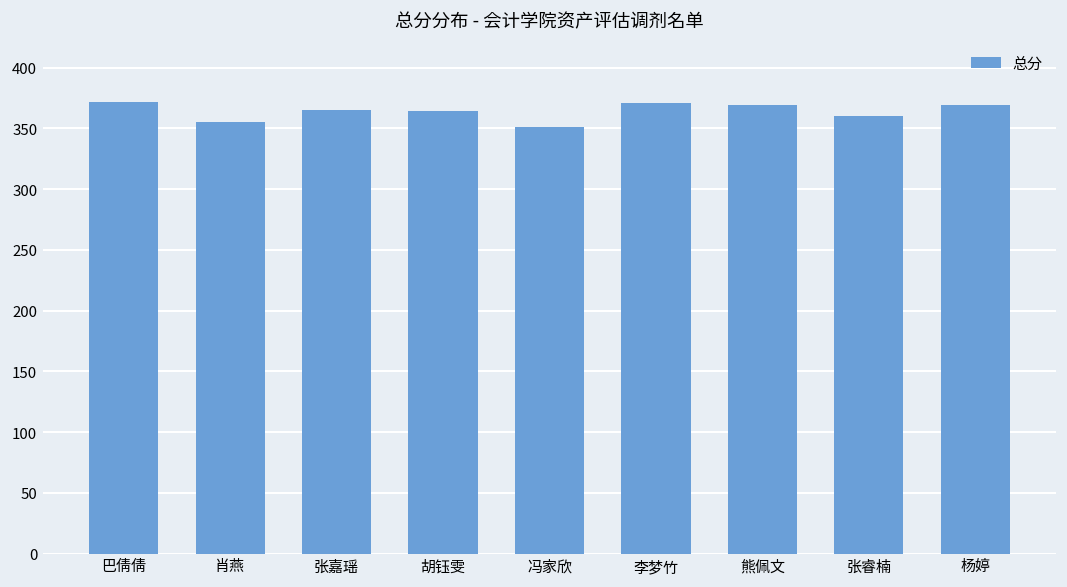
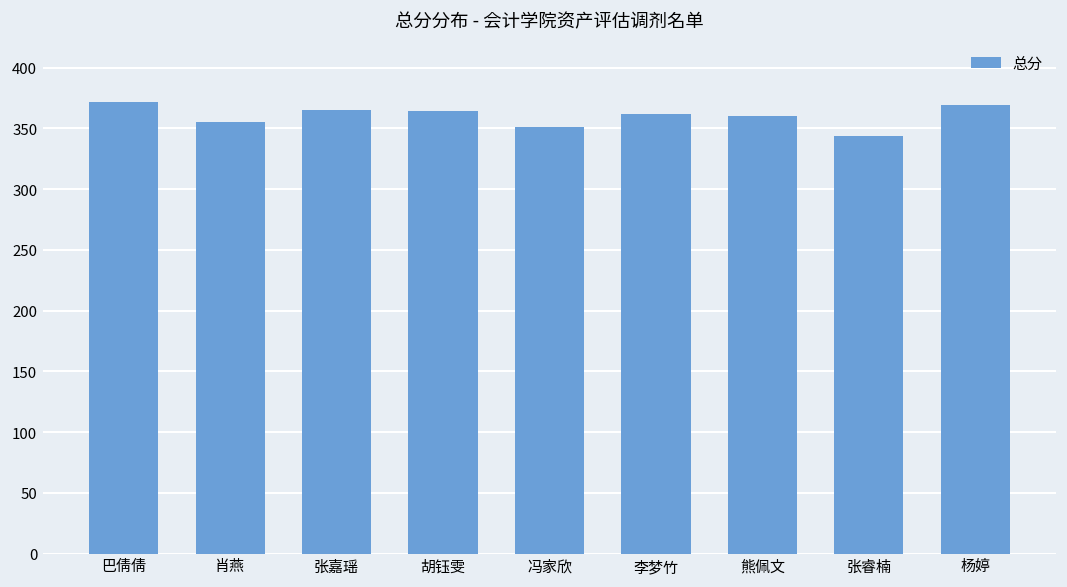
  {
    "巴倩倩": 372,
    "肖燕": 355,
    "张嘉瑶": 365,
    "胡钰雯": 364,
    "冯家欣": 351,
-   "李梦竹": 371,
-   "熊佩文": 369,
-   "张睿楠": 360,
+   "李梦竹": 362,
+   "熊佩文": 360,
+   "张睿楠": 344,
    "杨婷": 369
  }
